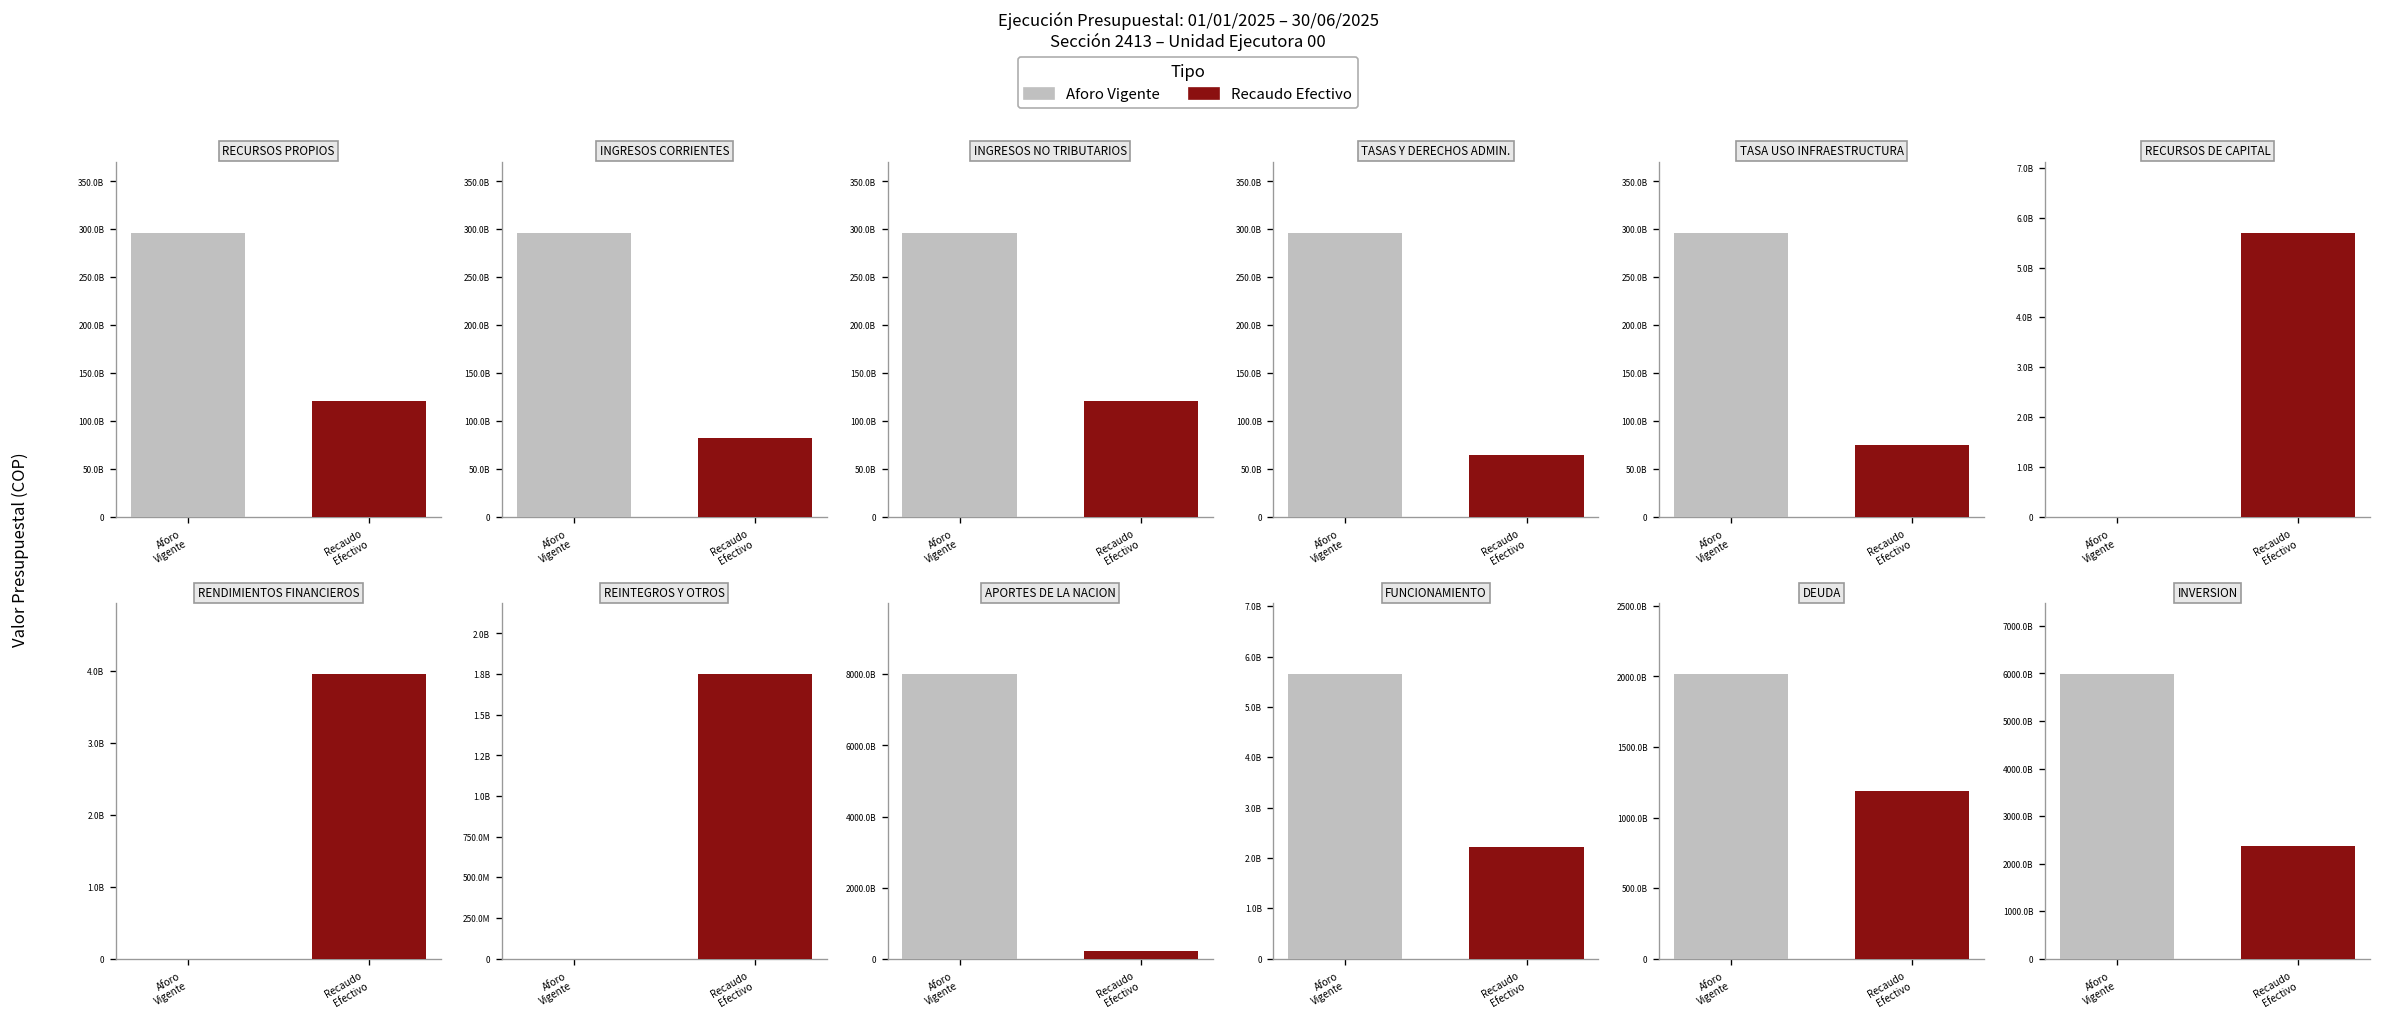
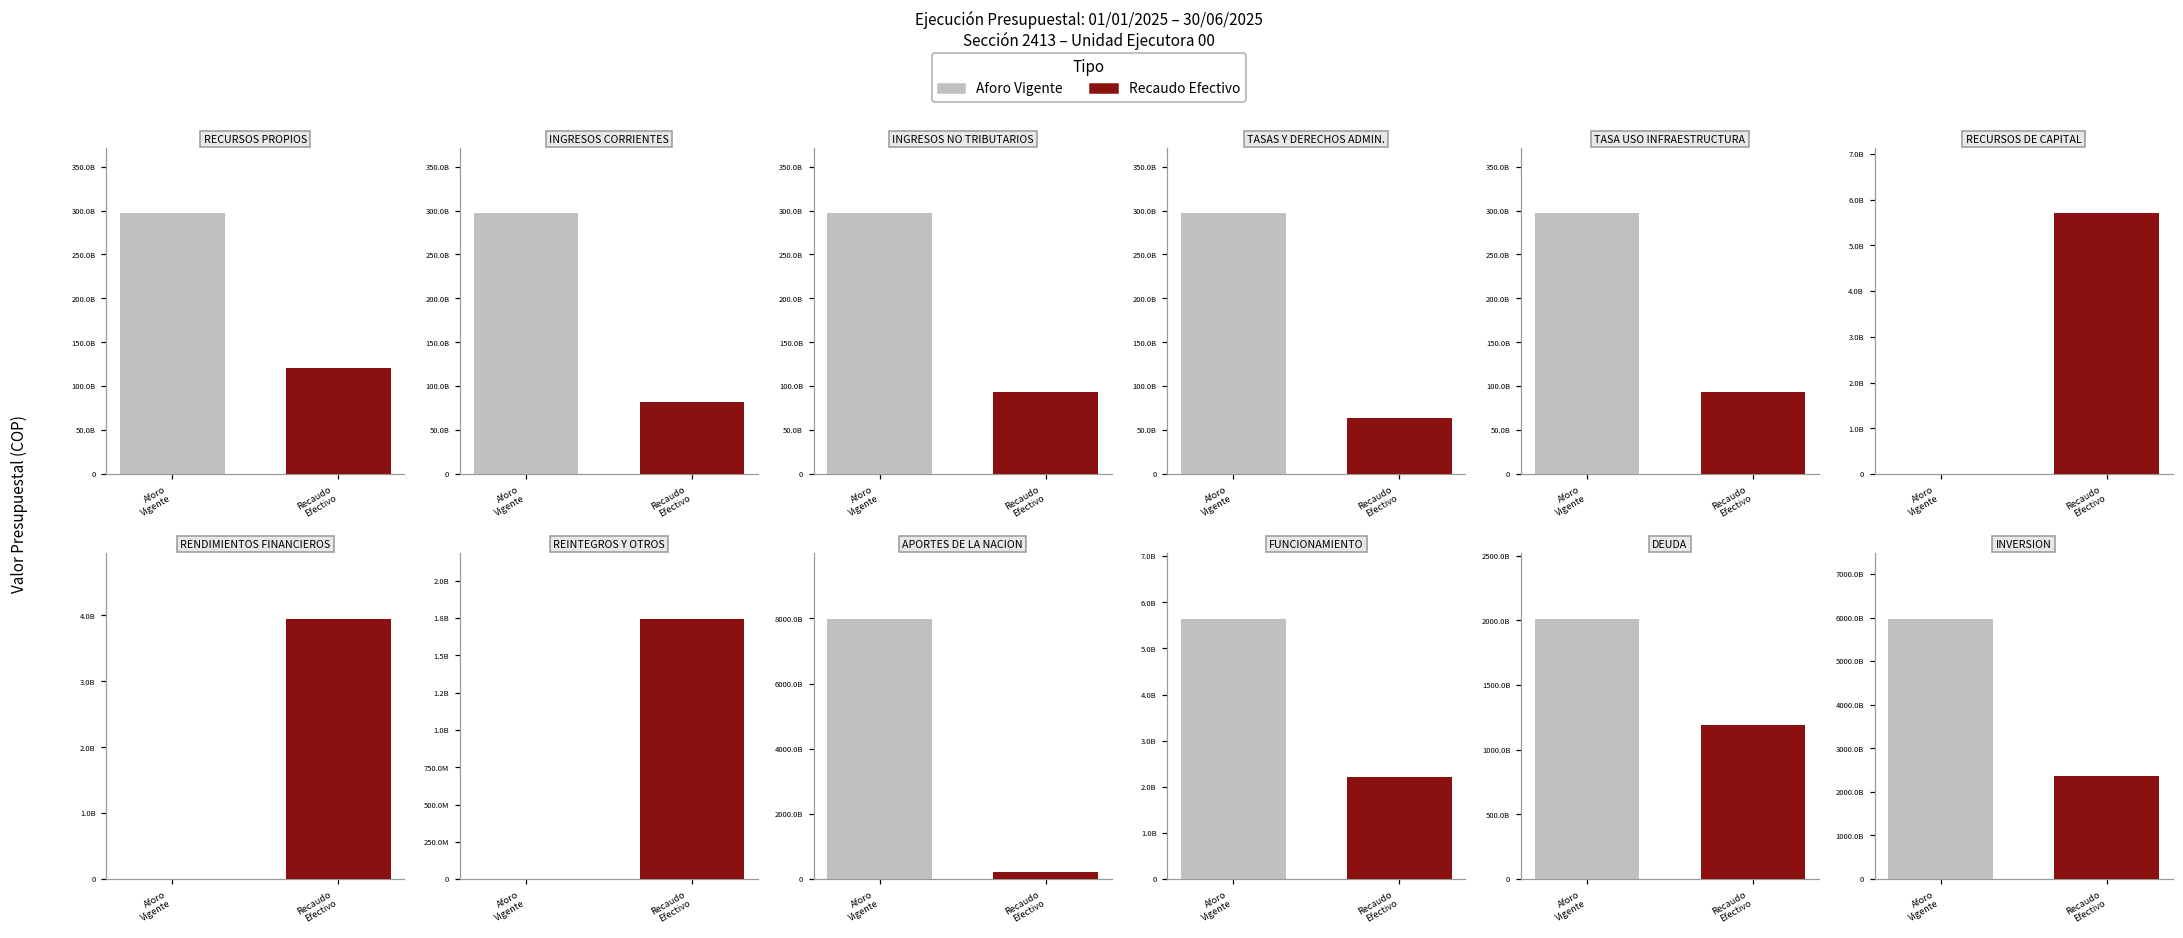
  {
    "RECURSOS PROPIOS": {
      "Aforo Vigente": 300000000000,
      "Recaudo Efectivo": 120000000000
    },
    "INGRESOS CORRIENTES": {
      "Aforo Vigente": 300000000000,
      "Recaudo Efectivo": 80000000000
    },
    "INGRESOS NO TRIBUTARIOS": {
      "Aforo Vigente": 300000000000,
-     "Recaudo Efectivo": 120000000000
+     "Recaudo Efectivo": 90000000000
    },
    "TASAS Y DERECHOS ADMIN.": {
      "Aforo Vigente": 300000000000,
      "Recaudo Efectivo": 60000000000
    },
    "TASA USO INFRAESTRUCTURA": {
      "Aforo Vigente": 300000000000,
-     "Recaudo Efectivo": 70000000000
+     "Recaudo Efectivo": 90000000000
    },
    "RECURSOS DE CAPITAL": {
      "Aforo Vigente": 0,
      "Recaudo Efectivo": 5700000000
    },
    "RENDIMIENTOS FINANCIEROS": {
      "Aforo Vigente": 0,
      "Recaudo Efectivo": 4000000000
    },
    "APORTES DE LA NACION": {
      "Aforo Vigente": 8000000000000,
      "Recaudo Efectivo": 200000000000
    },
    "FUNCIONAMIENTO": {
      "Aforo Vigente": 5600000000,
      "Recaudo Efectivo": 2200000000
    },
    "DEUDA": {
      "Aforo Vigente": 2010000000000,
      "Recaudo Efectivo": 1190000000000
    },
    "INVERSION": {
      "Aforo Vigente": 6000000000000,
      "Recaudo Efectivo": 2400000000000
    }
  }
